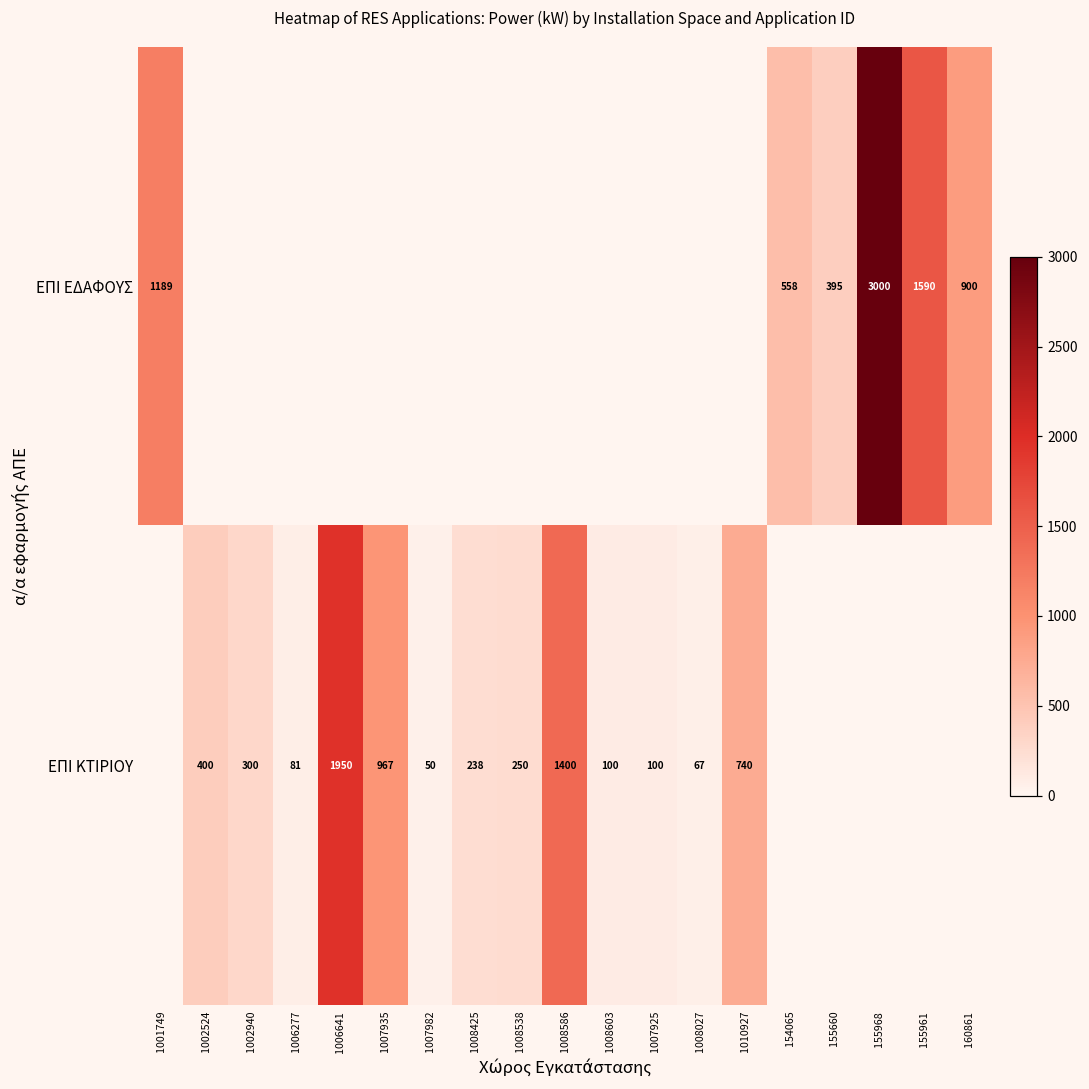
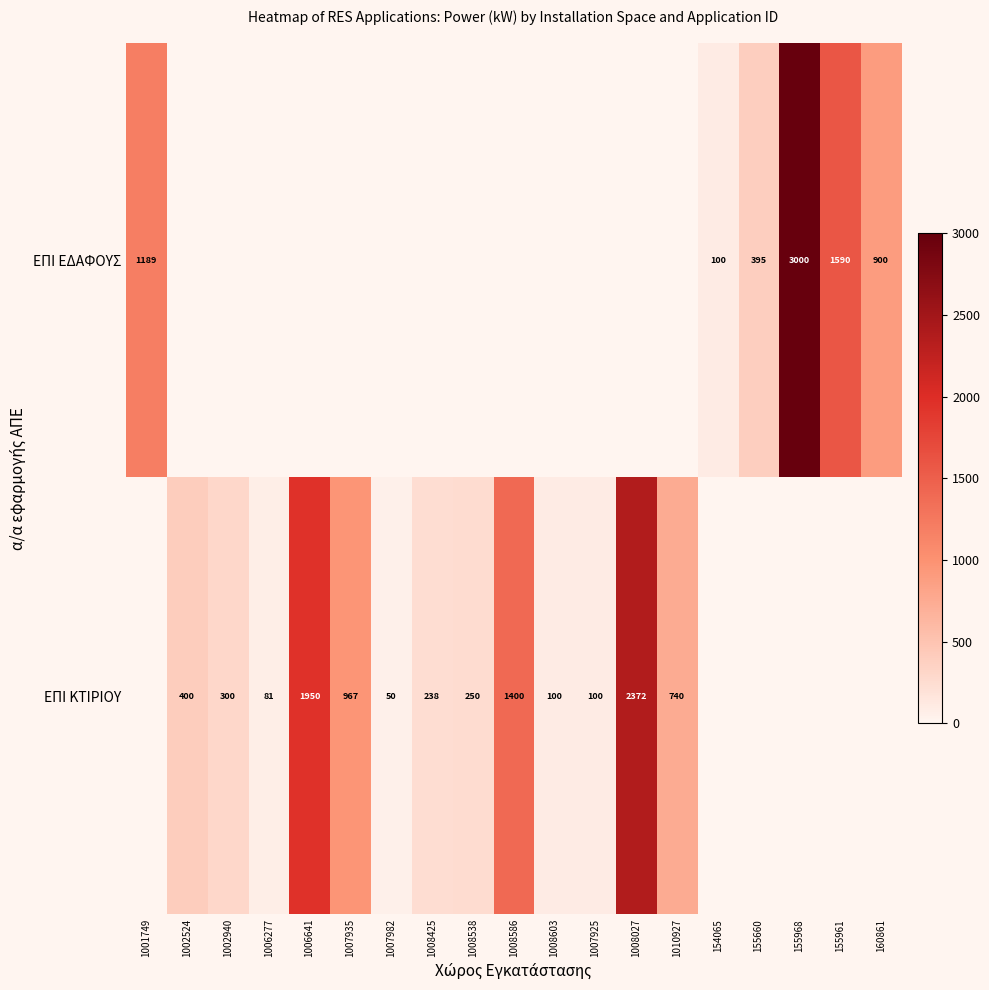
  {
    "ΕΠΙ ΕΔΑΦΟΥΣ": {
      "1001749": 1189,
-     "154065": 558,
+     "154065": 100,
      "155660": 395,
      "155968": 3000,
      "155961": 1590,
      "160861": 900
    },
    "ΕΠΙ ΚΤΙΡΙΟΥ": {
      "1002524": 400,
      "1002940": 300,
      "1006277": 81,
      "1006641": 1950,
      "1007935": 967,
      "1007982": 50,
      "1008425": 238,
      "1008538": 250,
      "1008586": 1400,
      "1008603": 100,
      "1007925": 100,
-     "1008027": 67,
+     "1008027": 2372,
      "1010927": 740
    }
  }
